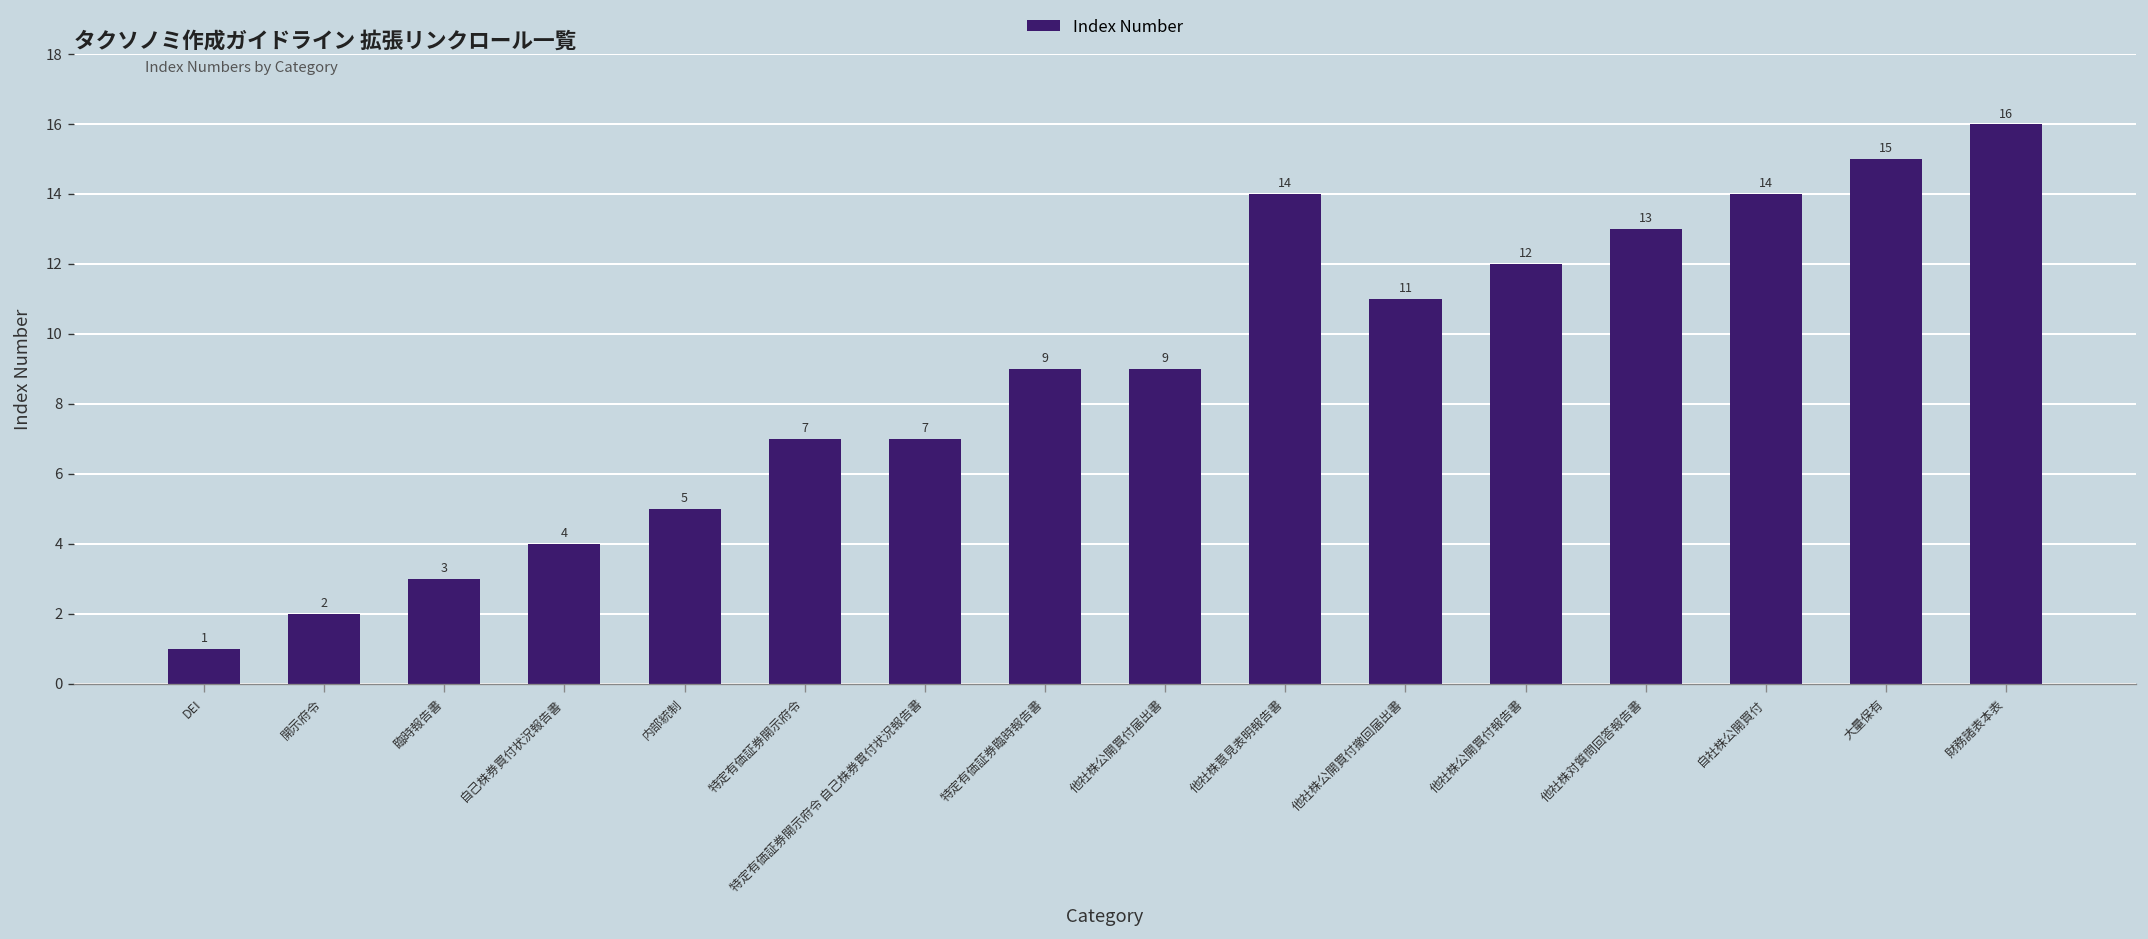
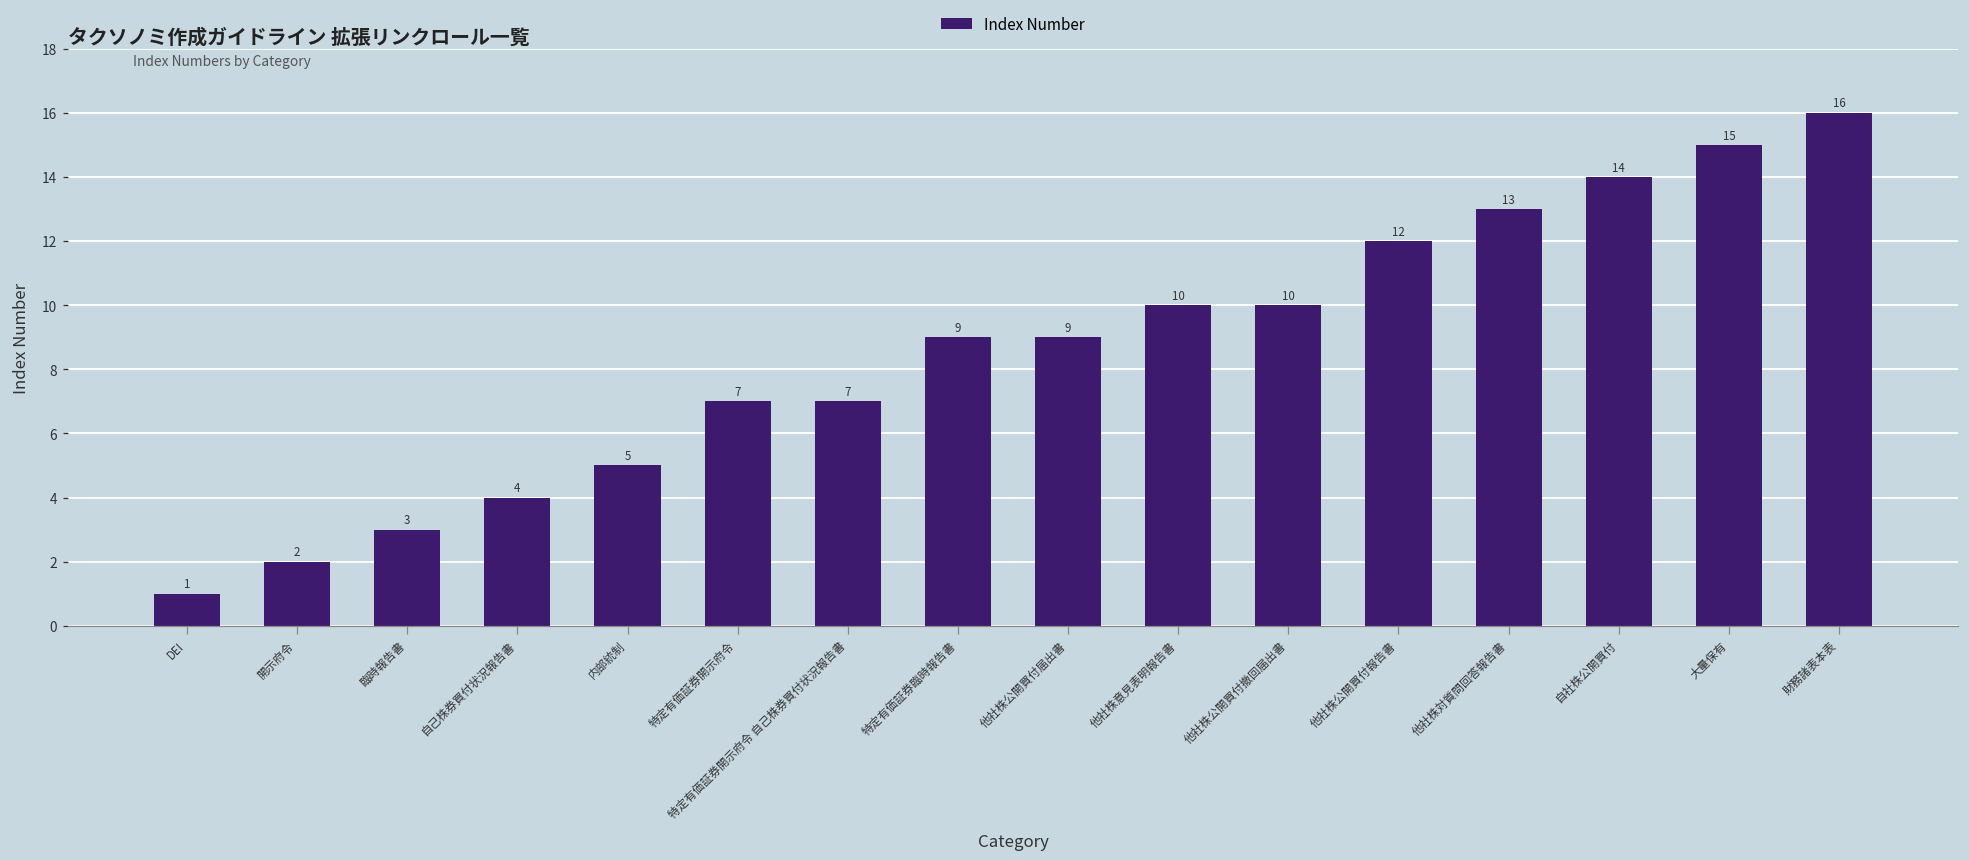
  {
    "DEI": 1,
    "開示府令": 2,
    "臨時報告書": 3,
    "自己株券買付状況報告書": 4,
    "内部統制": 5,
    "特定有価証券開示府令": 7,
    "特定有価証券開示府令 自己株券買付状況報告書": 7,
    "特定有価証券臨時報告書": 9,
    "他社株公開買付届出書": 9,
-   "他社株意見表明報告書": 14,
-   "他社株公開買付撤回届出書": 11,
+   "他社株意見表明報告書": 10,
+   "他社株公開買付撤回届出書": 10,
    "他社株公開買付報告書": 12,
    "他社株対質問回答報告書": 13,
    "自社株公開買付": 14,
    "大量保有": 15,
    "財務諸表本表": 16
  }
